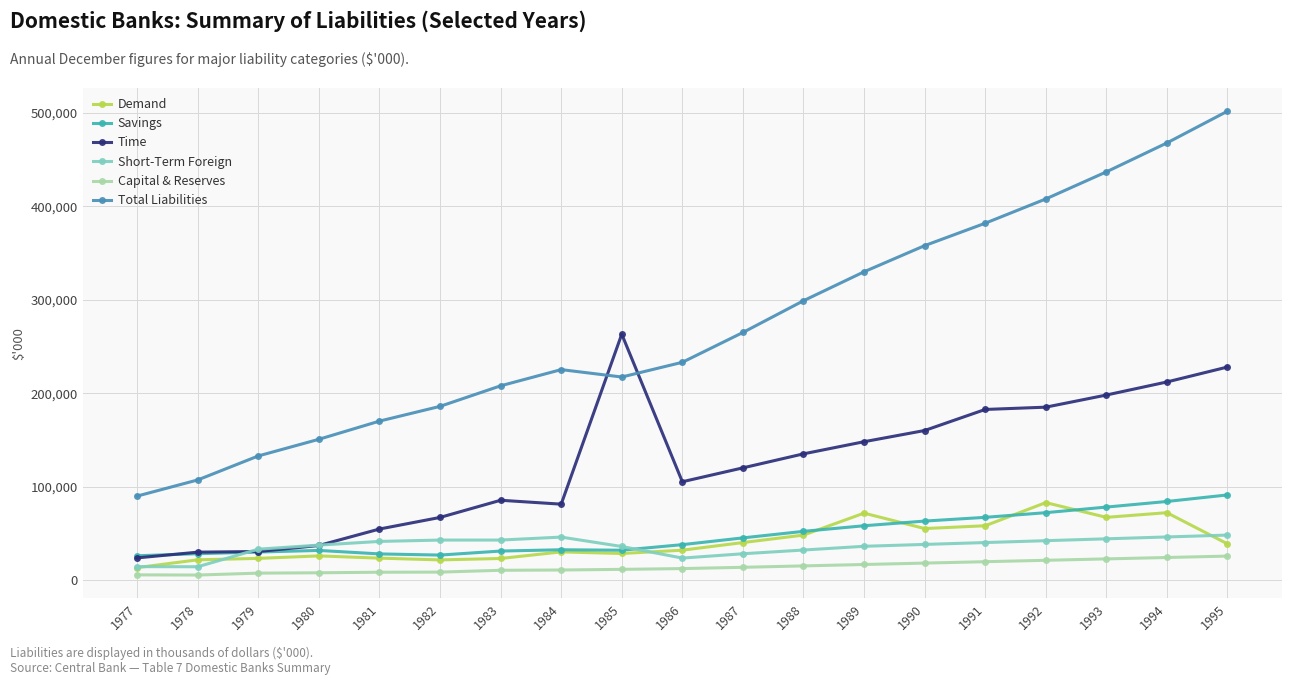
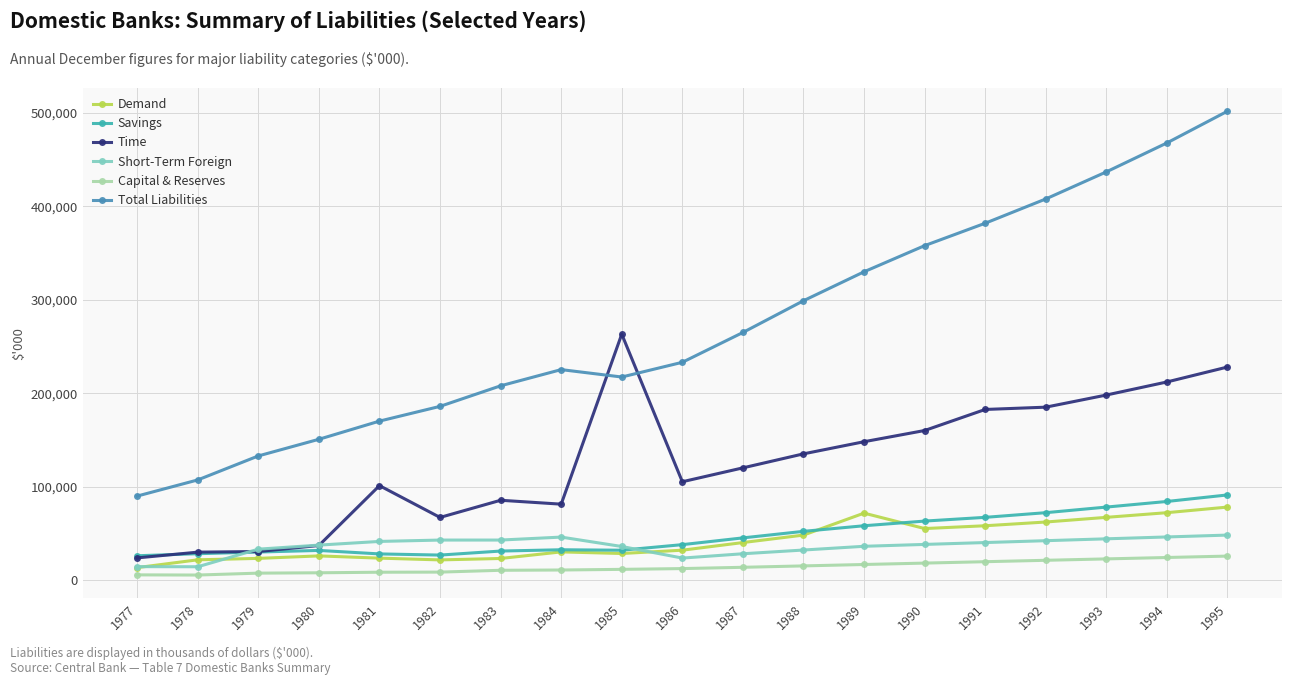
  {
    "Demand": {
      "1978": "20,000",
      "1979": "20,000",
      "1980": "30,000",
      "1981": "20,000",
      "1982": "20,000",
      "1983": "20,000",
      "1985": "30,000",
      "1986": "30,000",
      "1987": "40,000",
      "1988": "50,000",
      "1989": "70,000",
      "1990": "60,000",
      "1991": "60,000",
-     "1992": "80,000",
+     "1992": "60,000",
      "1993": "70,000",
      "1994": "70,000",
-     "1995": "40,000"
+     "1995": "80,000"
    },
    "Time": {
-     "1981": "50,000",
+     "1981": "100,000",
      "1982": "70,000",
      "1983": "90,000",
      "1984": "80,000",
      "1985": "260,000",
      "1986": "110,000",
      "1987": "120,000",
      "1988": "140,000",
      "1989": "150,000",
      "1990": "160,000",
      "1991": "180,000",
      "1992": "190,000",
      "1993": "200,000",
      "1994": "210,000",
      "1995": "230,000"
    }
  }
